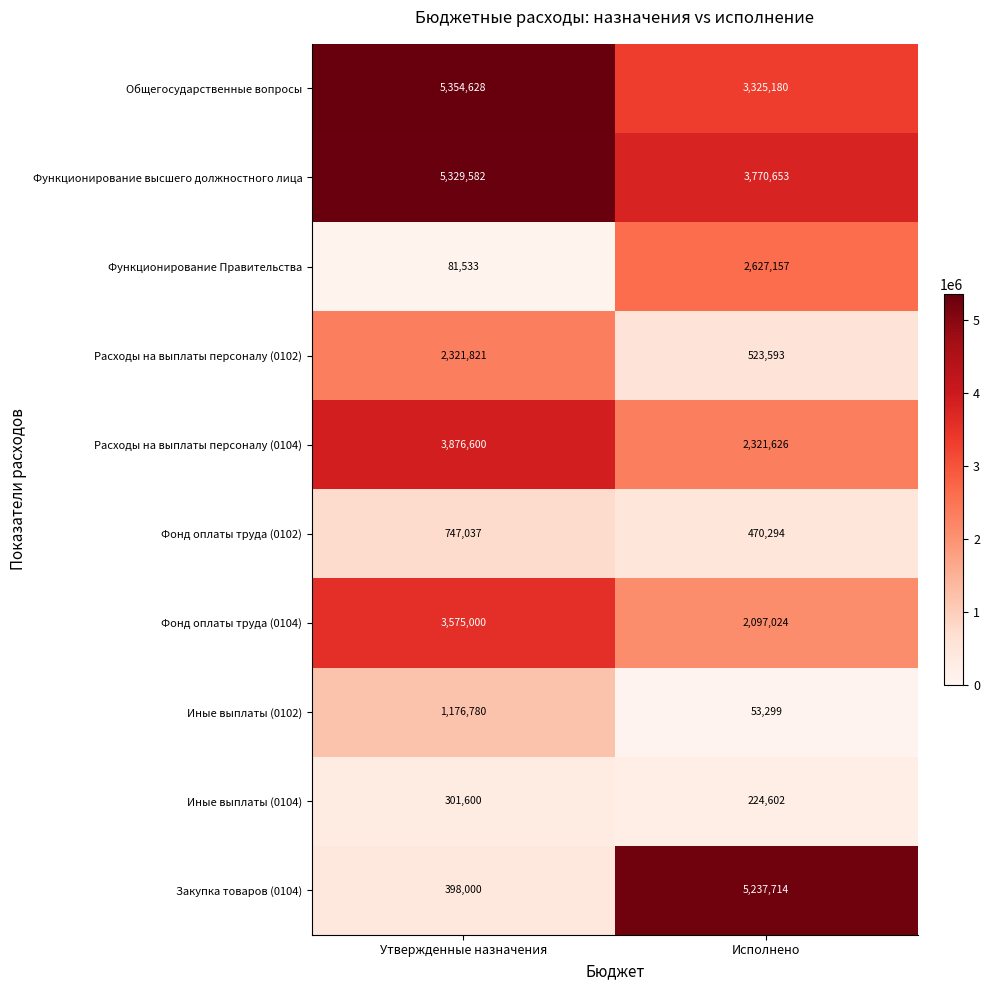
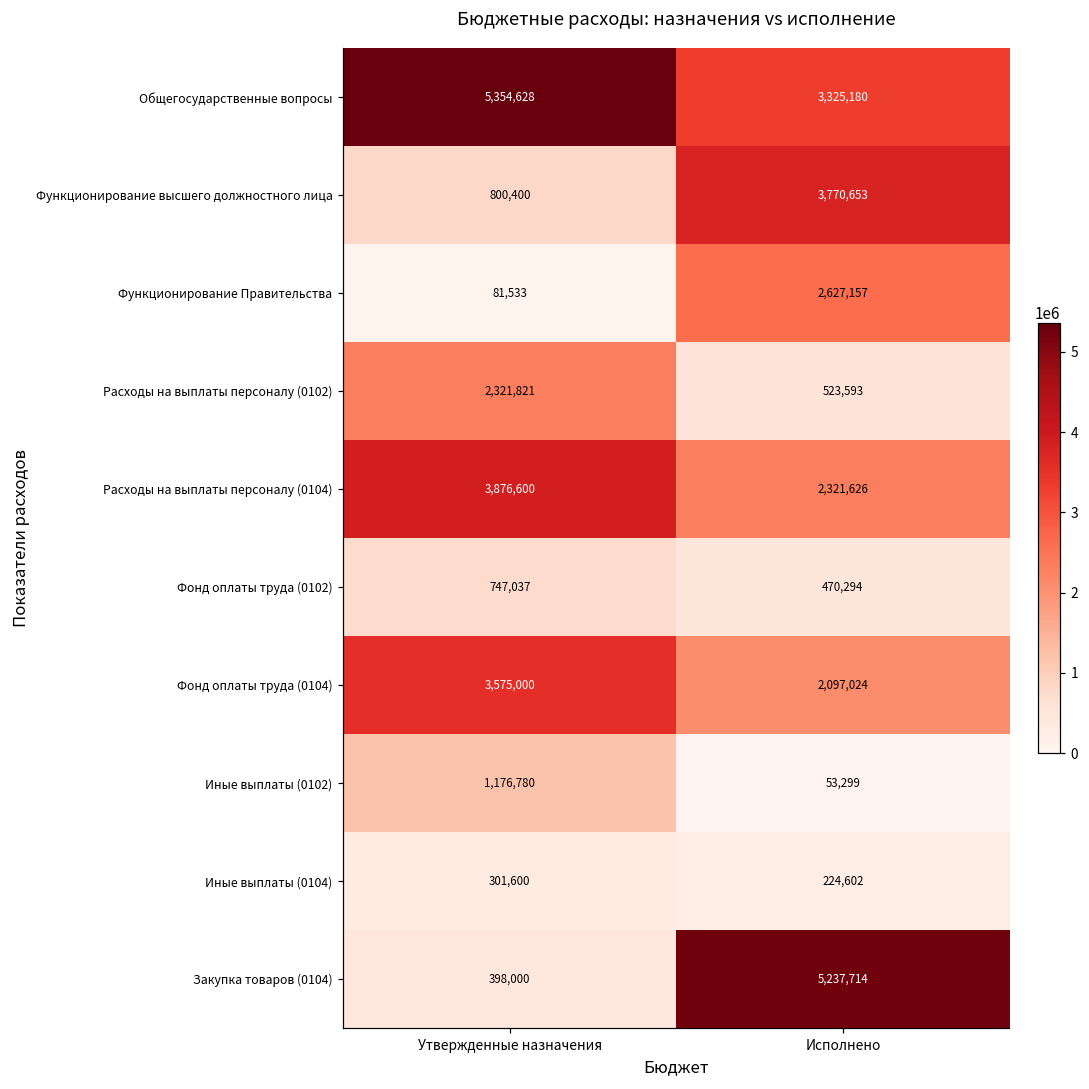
  {
    "Общегосударственные вопросы": {
      "Утвержденные назначения": "5,354,628",
      "Исполнено": "3,325,180"
    },
    "Функционирование высшего должностного лица": {
-     "Утвержденные назначения": "5,329,582",
+     "Утвержденные назначения": "800,400",
      "Исполнено": "3,770,653"
    },
    "Функционирование Правительства": {
      "Утвержденные назначения": "81,533",
      "Исполнено": "2,627,157"
    },
    "Расходы на выплаты персоналу (0102)": {
      "Утвержденные назначения": "2,321,821",
      "Исполнено": "523,593"
    },
    "Расходы на выплаты персоналу (0104)": {
      "Утвержденные назначения": "3,876,600",
      "Исполнено": "2,321,626"
    },
    "Фонд оплаты труда (0102)": {
      "Утвержденные назначения": "747,037",
      "Исполнено": "470,294"
    },
    "Фонд оплаты труда (0104)": {
      "Утвержденные назначения": "3,575,000",
      "Исполнено": "2,097,024"
    },
    "Иные выплаты (0102)": {
      "Утвержденные назначения": "1,176,780",
      "Исполнено": "53,299"
    },
    "Иные выплаты (0104)": {
      "Утвержденные назначения": "301,600",
      "Исполнено": "224,602"
    },
    "Закупка товаров (0104)": {
      "Утвержденные назначения": "398,000",
      "Исполнено": "5,237,714"
    }
  }
